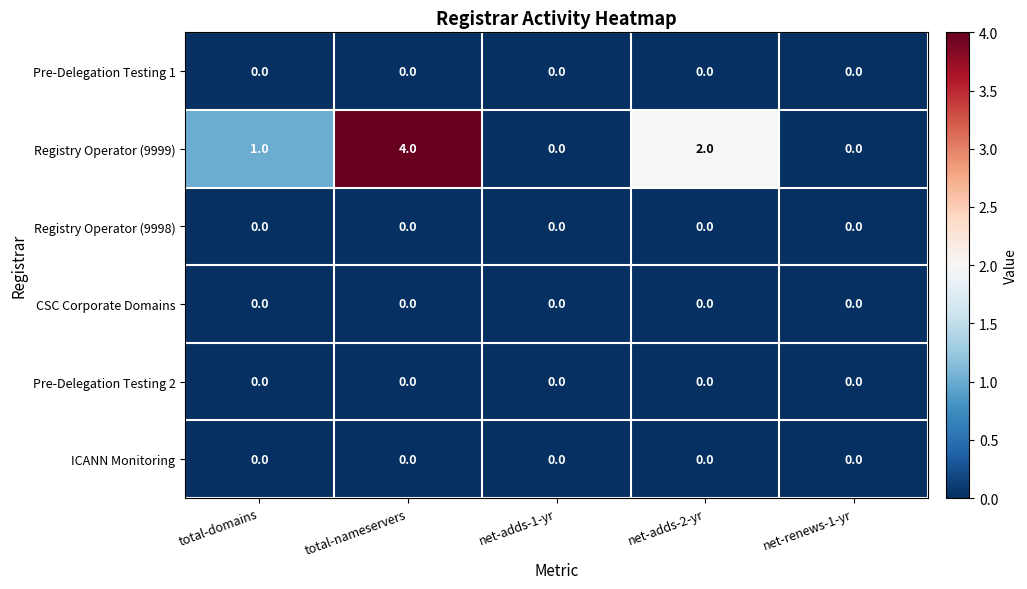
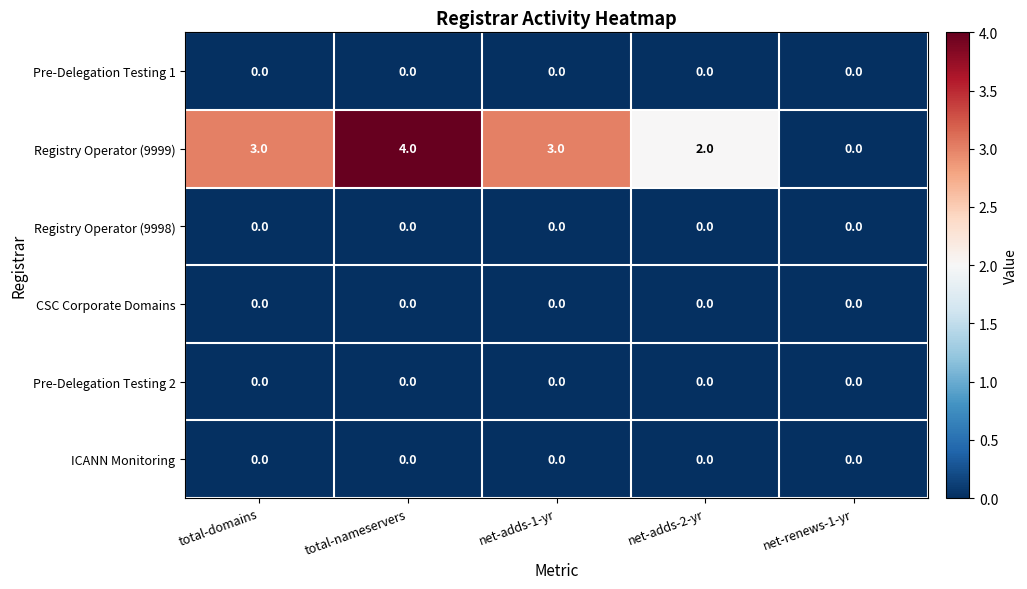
  {
    "Pre-Delegation Testing 1": {
      "total-domains": 0.0,
      "total-nameservers": 0.0,
      "net-adds-1-yr": 0.0,
      "net-adds-2-yr": 0.0,
      "net-renews-1-yr": 0.0
    },
    "Registry Operator (9999)": {
-     "total-domains": 1.0,
+     "total-domains": 3.0,
      "total-nameservers": 4.0,
-     "net-adds-1-yr": 0.0,
+     "net-adds-1-yr": 3.0,
      "net-adds-2-yr": 2.0,
      "net-renews-1-yr": 0.0
    },
    "Registry Operator (9998)": {
      "total-domains": 0.0,
      "total-nameservers": 0.0,
      "net-adds-1-yr": 0.0,
      "net-adds-2-yr": 0.0,
      "net-renews-1-yr": 0.0
    },
    "CSC Corporate Domains": {
      "total-domains": 0.0,
      "total-nameservers": 0.0,
      "net-adds-1-yr": 0.0,
      "net-adds-2-yr": 0.0,
      "net-renews-1-yr": 0.0
    },
    "Pre-Delegation Testing 2": {
      "total-domains": 0.0,
      "total-nameservers": 0.0,
      "net-adds-1-yr": 0.0,
      "net-adds-2-yr": 0.0,
      "net-renews-1-yr": 0.0
    },
    "ICANN Monitoring": {
      "total-domains": 0.0,
      "total-nameservers": 0.0,
      "net-adds-1-yr": 0.0,
      "net-adds-2-yr": 0.0,
      "net-renews-1-yr": 0.0
    }
  }
